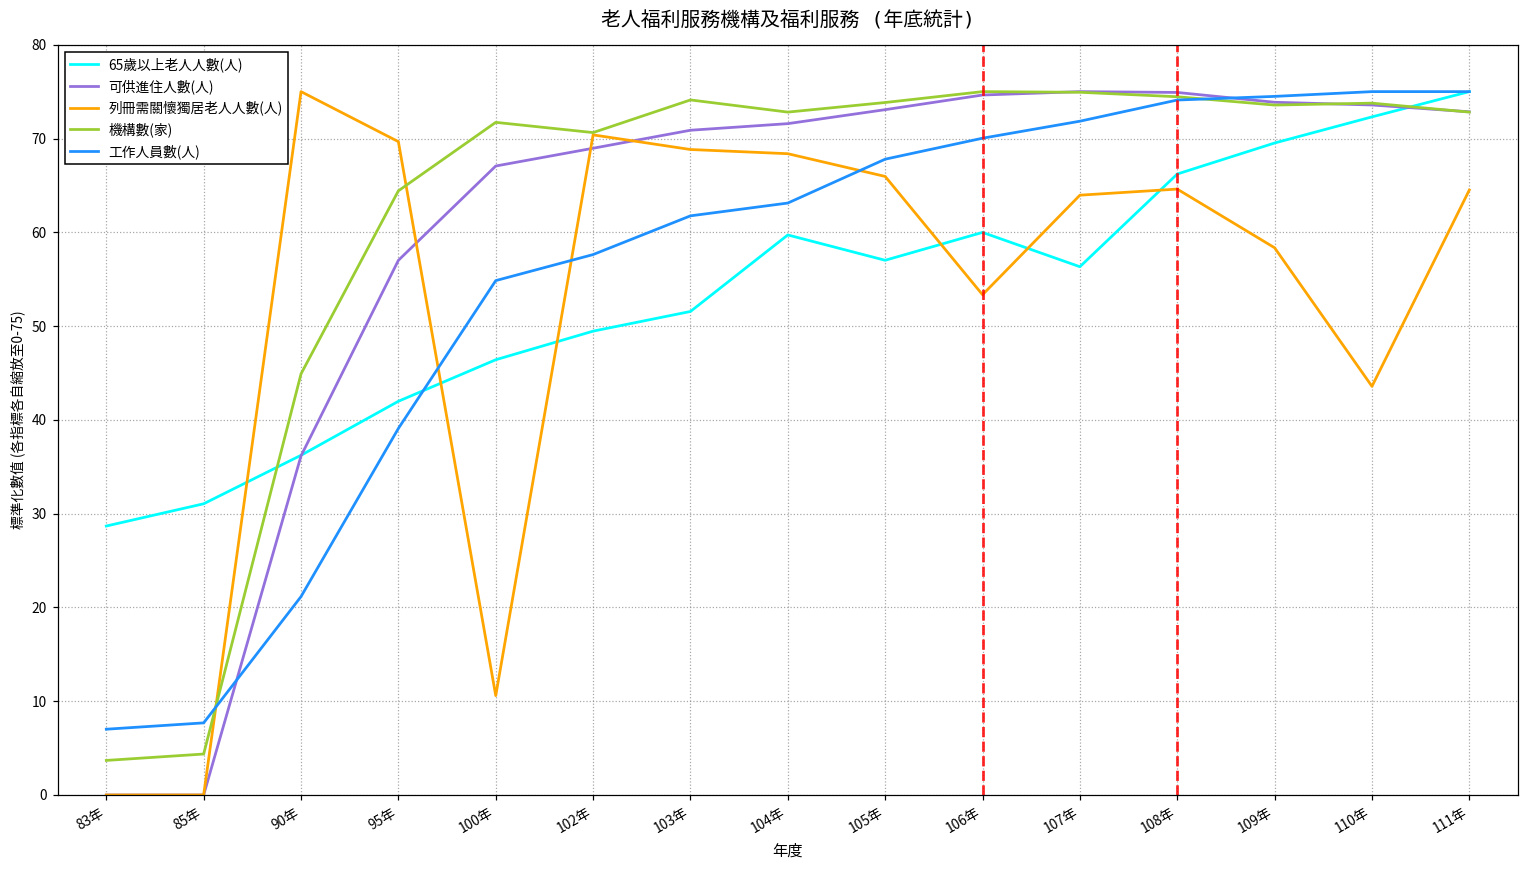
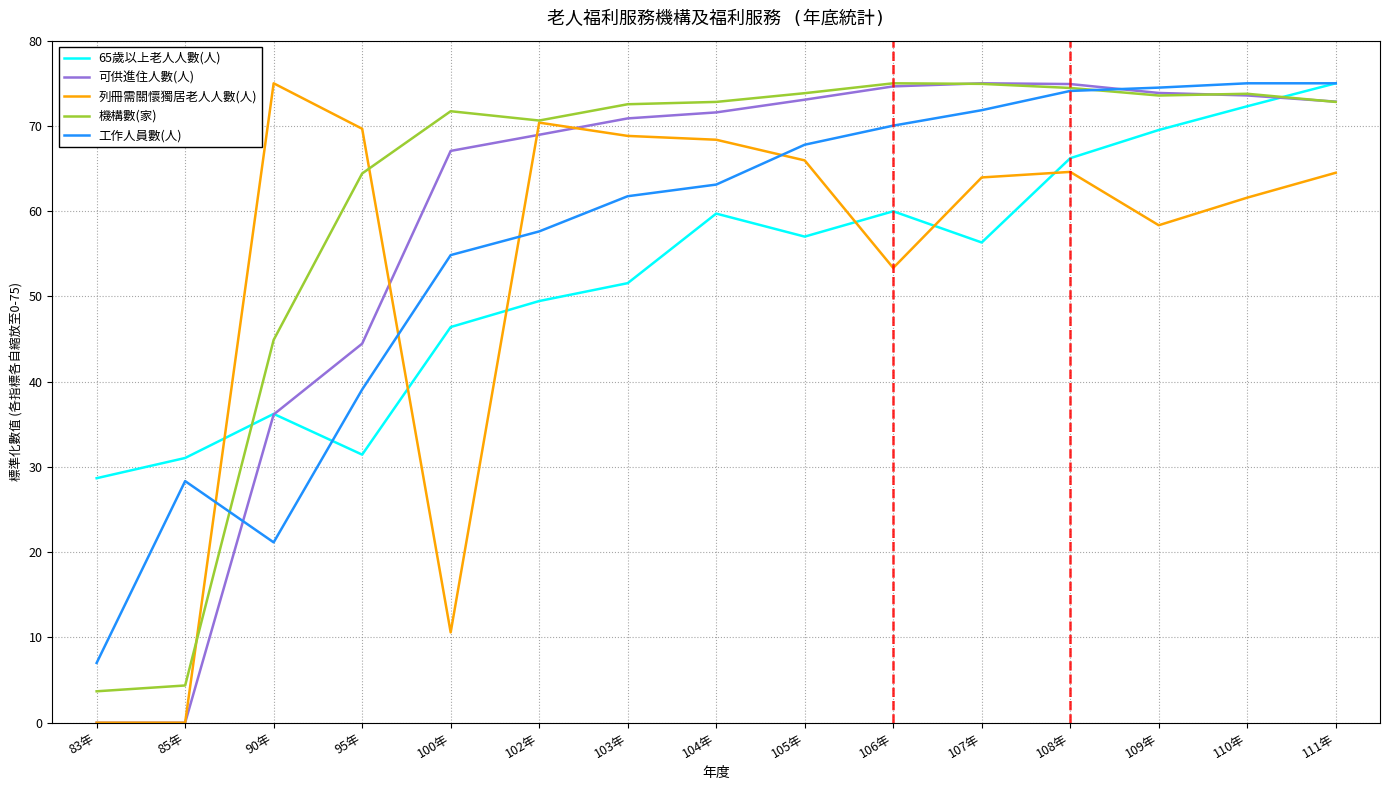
  {
    "65歲以上老人人數(人)": {
      "83年": 29,
      "85年": 31,
-     "95年": 42,
+     "95年": 31,
      "100年": 46,
      "102年": 49,
      "103年": 52,
      "104年": 60,
      "105年": 57,
      "106年": 60,
      "107年": 56,
      "108年": 66,
      "109年": 70,
      "110年": 72
    },
    "可供進住人數(人)": {
-     "95年": 57,
+     "95年": 44,
      "100年": 67,
      "102年": 69,
      "103年": 71,
      "104年": 72,
      "105年": 73,
      "106年": 75,
      "108年": 75
    },
    "列冊需關懷獨居老人人數(人)": {
      "90年": 75,
      "95年": 70,
      "100年": 11,
      "103年": 69,
      "104年": 68,
      "105年": 66,
      "106年": 53,
      "107年": 64,
      "108年": 65,
      "109年": 58,
-     "110年": 44,
+     "110年": 62,
      "111年": 65
    },
    "機構數(家)": {
      "83年": 4,
      "85年": 4,
      "90年": 45,
      "95年": 64,
      "100年": 72,
-     "103年": 74,
+     "103年": 73,
      "104年": 73,
      "105年": 74,
      "106年": 75,
      "108年": 74
    },
    "工作人員數(人)": {
      "83年": 7,
-     "85年": 8,
+     "85年": 28,
      "90年": 21,
      "95年": 39,
      "100年": 55,
      "102年": 58,
      "103年": 62,
      "104年": 63,
      "105年": 68,
      "106年": 70,
      "107年": 72,
      "108年": 74,
      "109年": 74,
      "110年": 75
    }
  }
